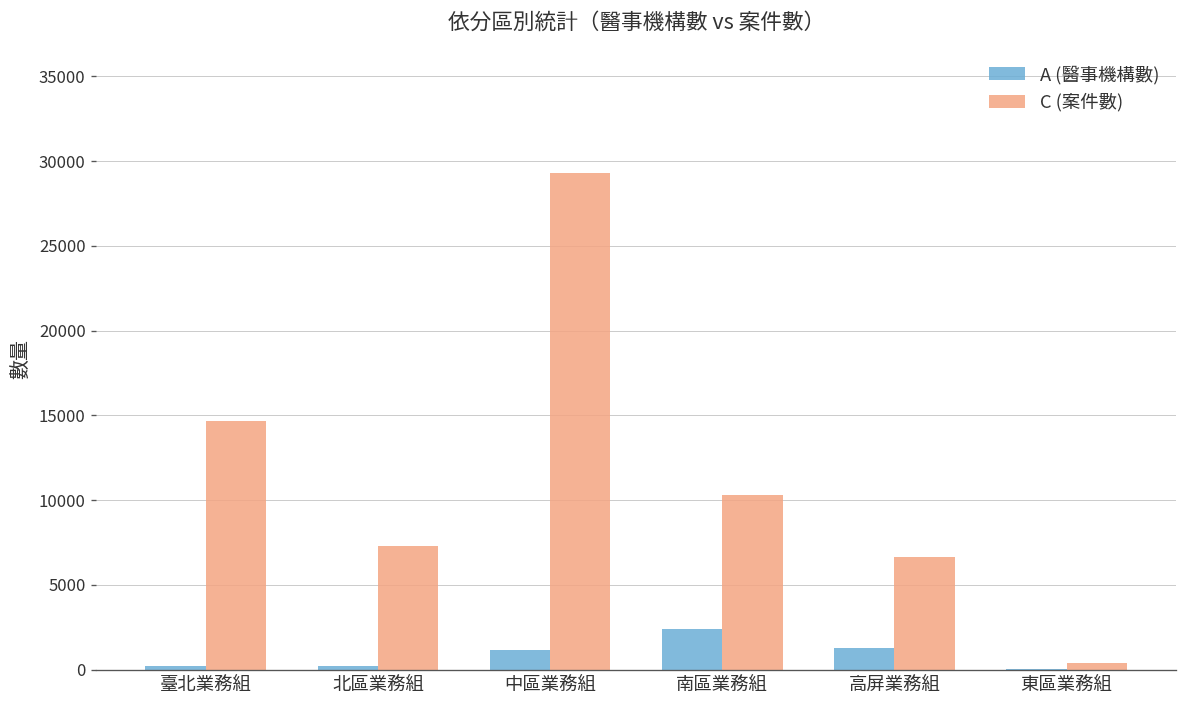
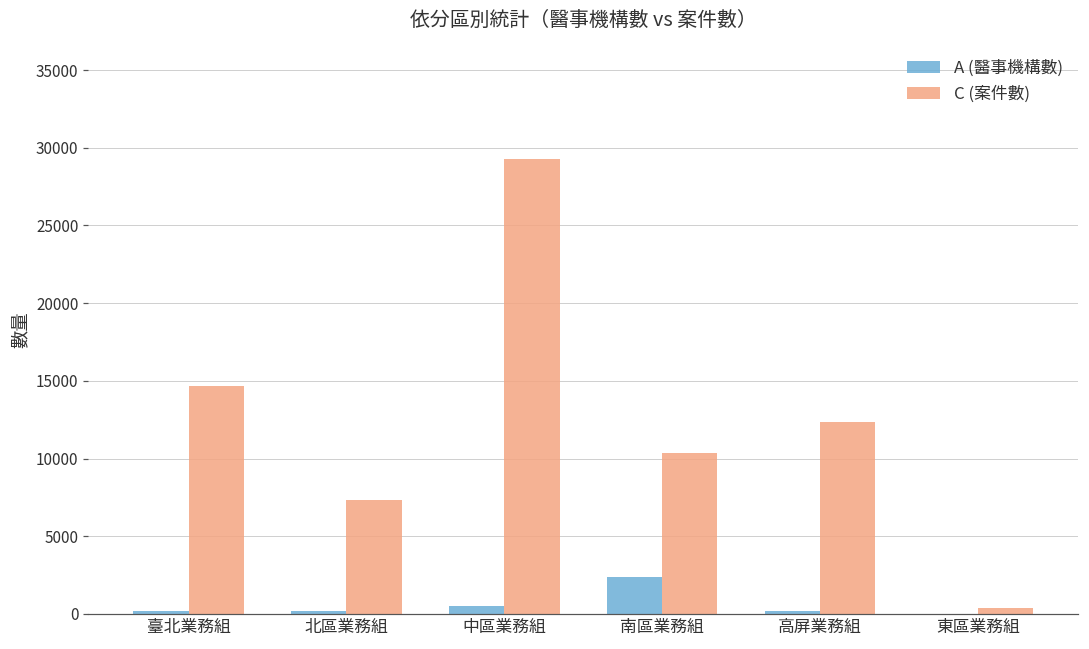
  {
    "A (醫事機構數)": {
      "臺北業務組": 200,
      "北區業務組": 200,
-     "中區業務組": 1100,
+     "中區業務組": 500,
      "南區業務組": 2400,
-     "高屏業務組": 1300
+     "高屏業務組": 200
    },
    "C (案件數)": {
      "臺北業務組": 14700,
      "北區業務組": 7300,
      "中區業務組": 29300,
      "南區業務組": 10300,
-     "高屏業務組": 6600,
+     "高屏業務組": 12400,
      "東區業務組": 400
    }
  }
